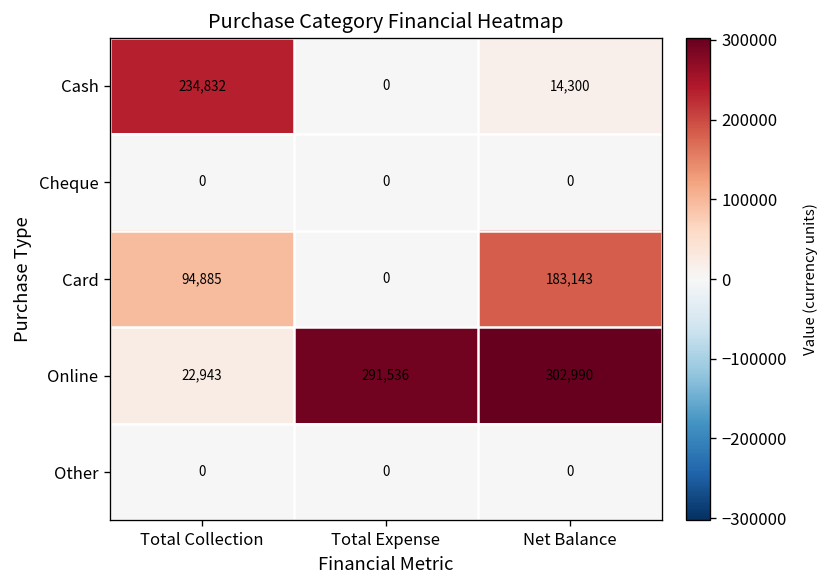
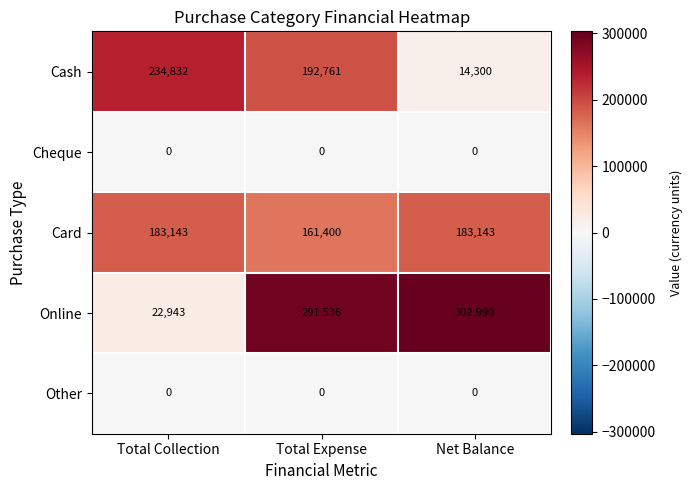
  {
    "Cash": {
      "Total Collection": "234,832",
-     "Total Expense": "0",
+     "Total Expense": "192,761",
      "Net Balance": "14,300"
    },
    "Cheque": {
      "Total Collection": "0",
      "Total Expense": "0",
      "Net Balance": "0"
    },
    "Card": {
-     "Total Collection": "94,885",
-     "Total Expense": "0",
+     "Total Collection": "183,143",
+     "Total Expense": "161,400",
      "Net Balance": "183,143"
    },
    "Online": {
      "Total Collection": "22,943",
      "Total Expense": "291,536",
      "Net Balance": "302,990"
    },
    "Other": {
      "Total Collection": "0",
      "Total Expense": "0",
      "Net Balance": "0"
    }
  }
